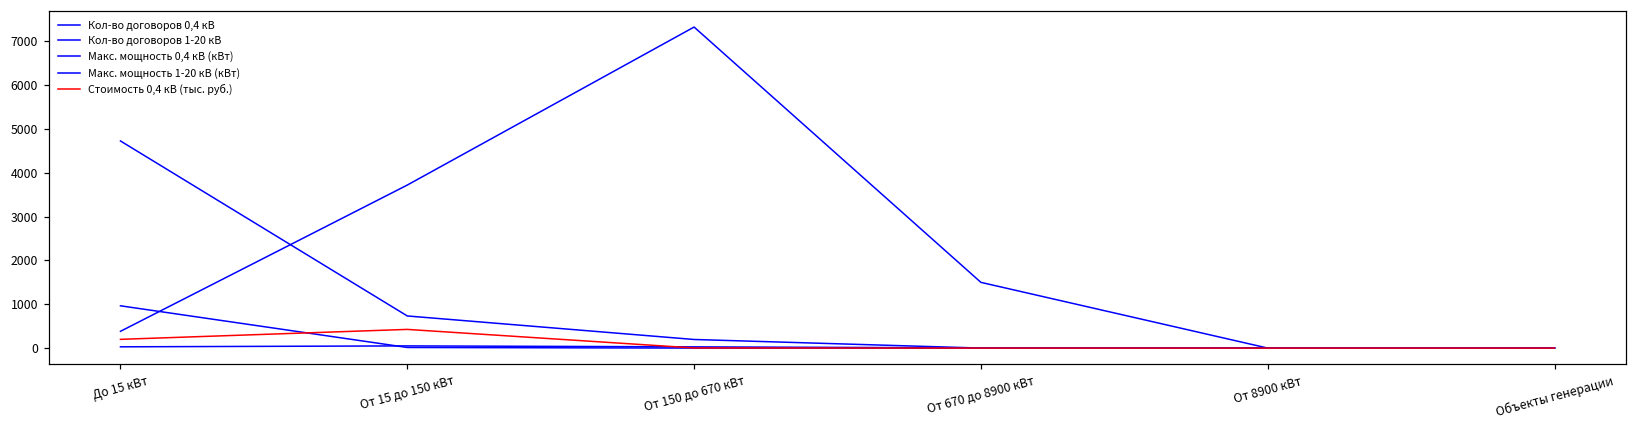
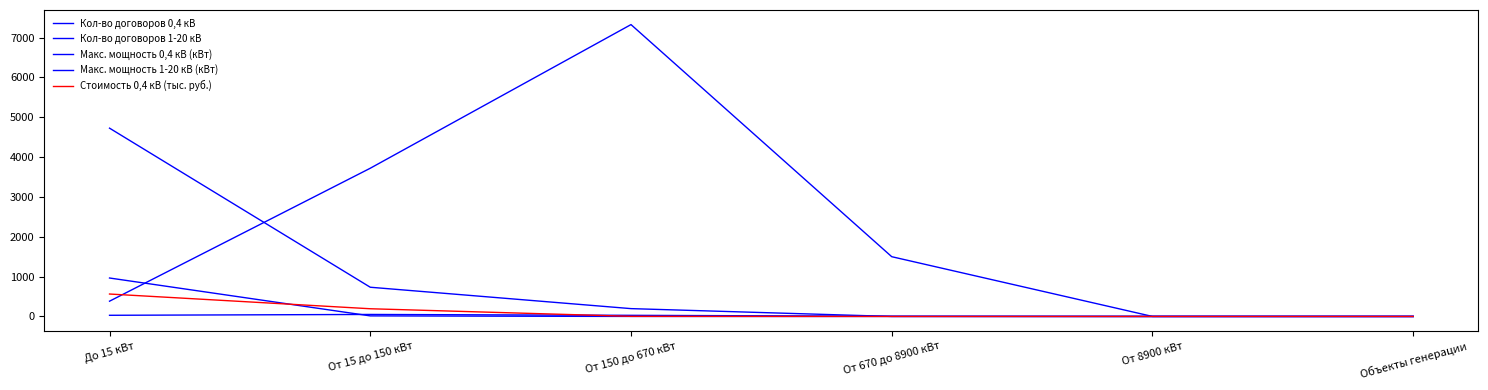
  {
    "Стоимость 0,4 кВ (тыс. руб.)": {
-     "До 15 кВт": 200,
-     "От 15 до 150 кВт": 400
+     "До 15 кВт": 600,
+     "От 15 до 150 кВт": 200
    }
  }
